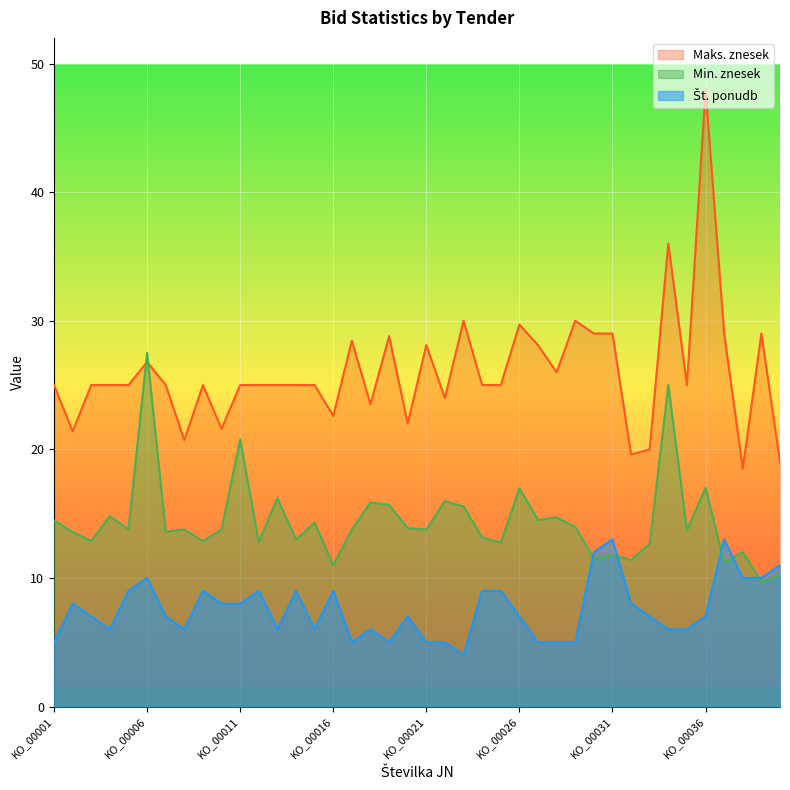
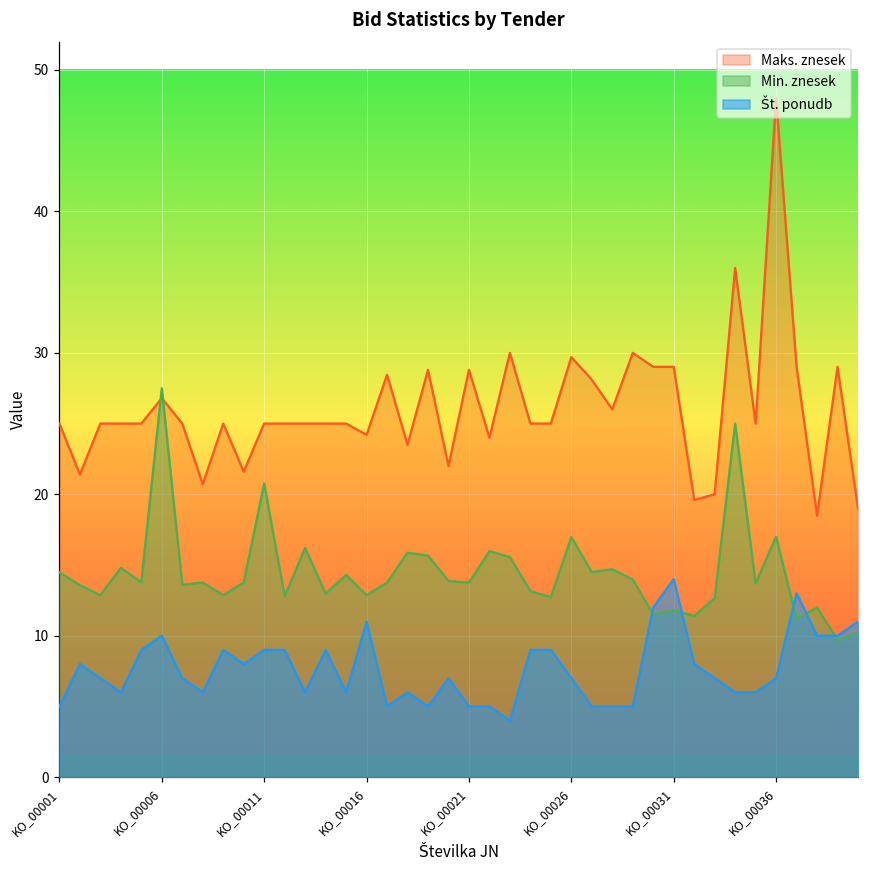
  {
    "Maks. znesek": {
      "KO_00001": 25.0,
      "KO_00006": 26.8,
      "KO_00011": 25.0,
-     "KO_00016": 22.6,
-     "KO_00021": 28.1,
+     "KO_00016": 24.2,
+     "KO_00021": 28.8,
      "KO_00026": 29.7,
      "KO_00031": 29.0
    },
    "Min. znesek": {
      "KO_00001": 14.5,
      "KO_00006": 27.5,
      "KO_00011": 20.8,
-     "KO_00016": 11.0,
+     "KO_00016": 12.9,
      "KO_00021": 13.8,
      "KO_00026": 17.0,
      "KO_00031": 11.8,
      "KO_00036": 17.0
    },
    "Št. ponudb": {
      "KO_00001": 5,
      "KO_00006": 10,
-     "KO_00011": 8,
-     "KO_00016": 9,
+     "KO_00011": 9,
+     "KO_00016": 11,
      "KO_00021": 5,
      "KO_00026": 7,
-     "KO_00031": 13,
+     "KO_00031": 14,
      "KO_00036": 7
    }
  }
